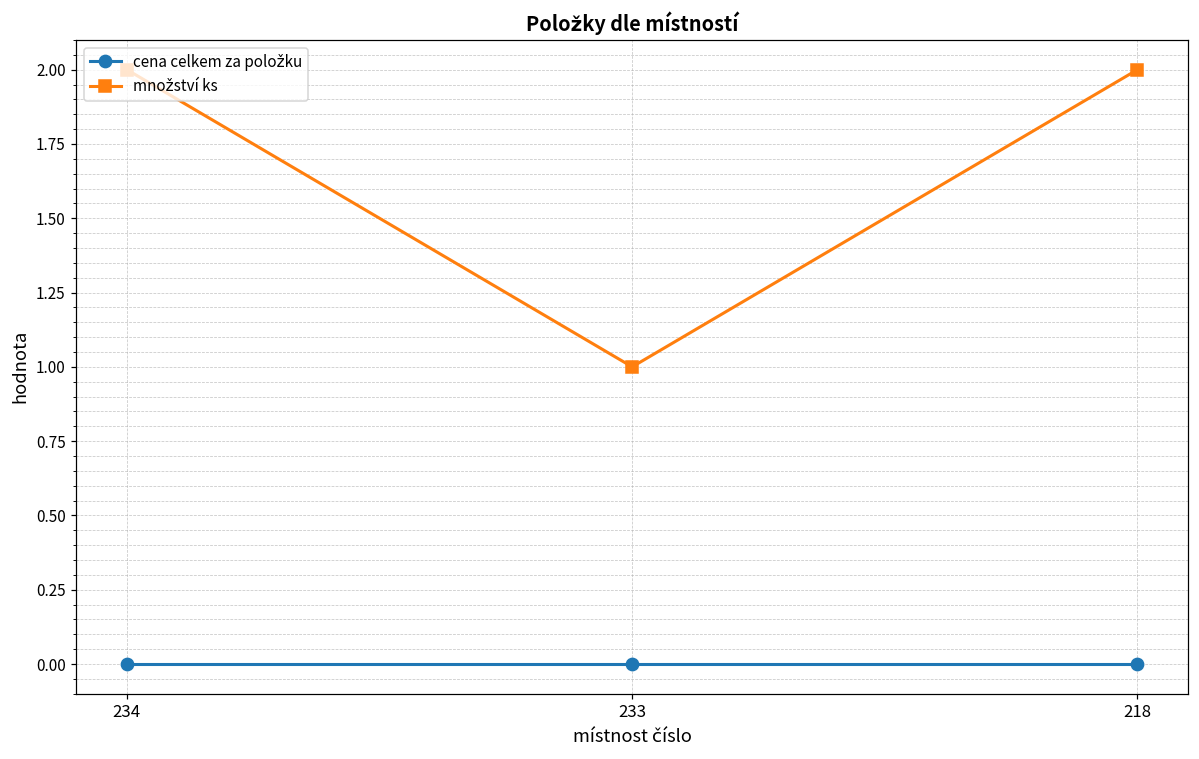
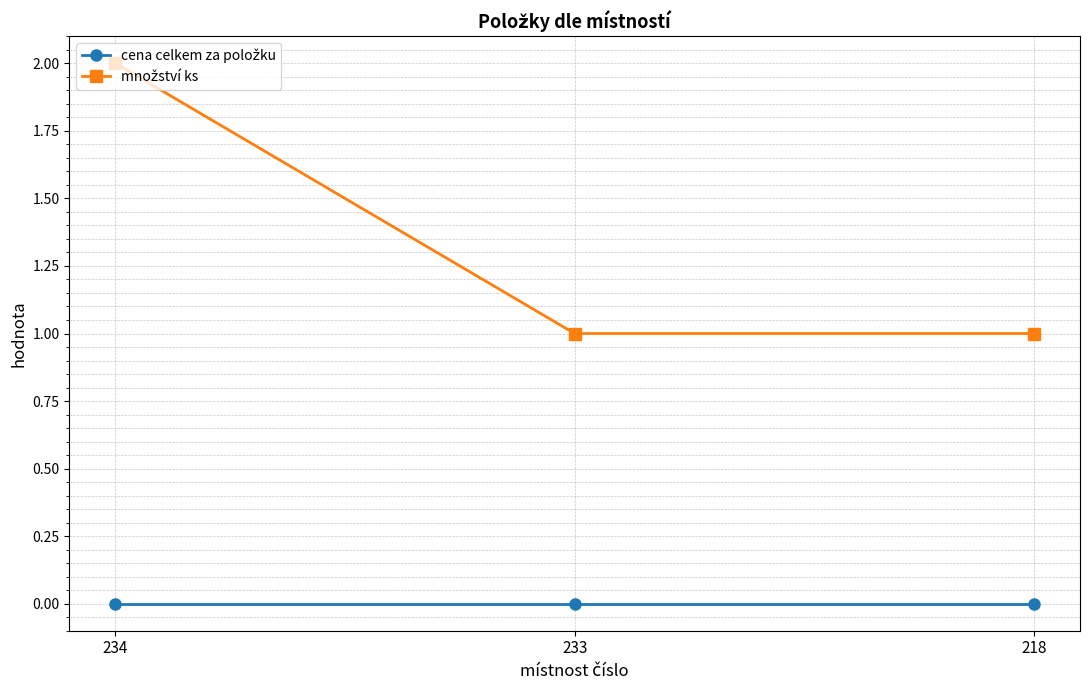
  {
    "cena celkem za položku": {
      "234": 0,
      "233": 0,
      "218": 0
    },
    "množství ks": {
      "233": 1,
-     "218": 2
+     "218": 1
    }
  }
